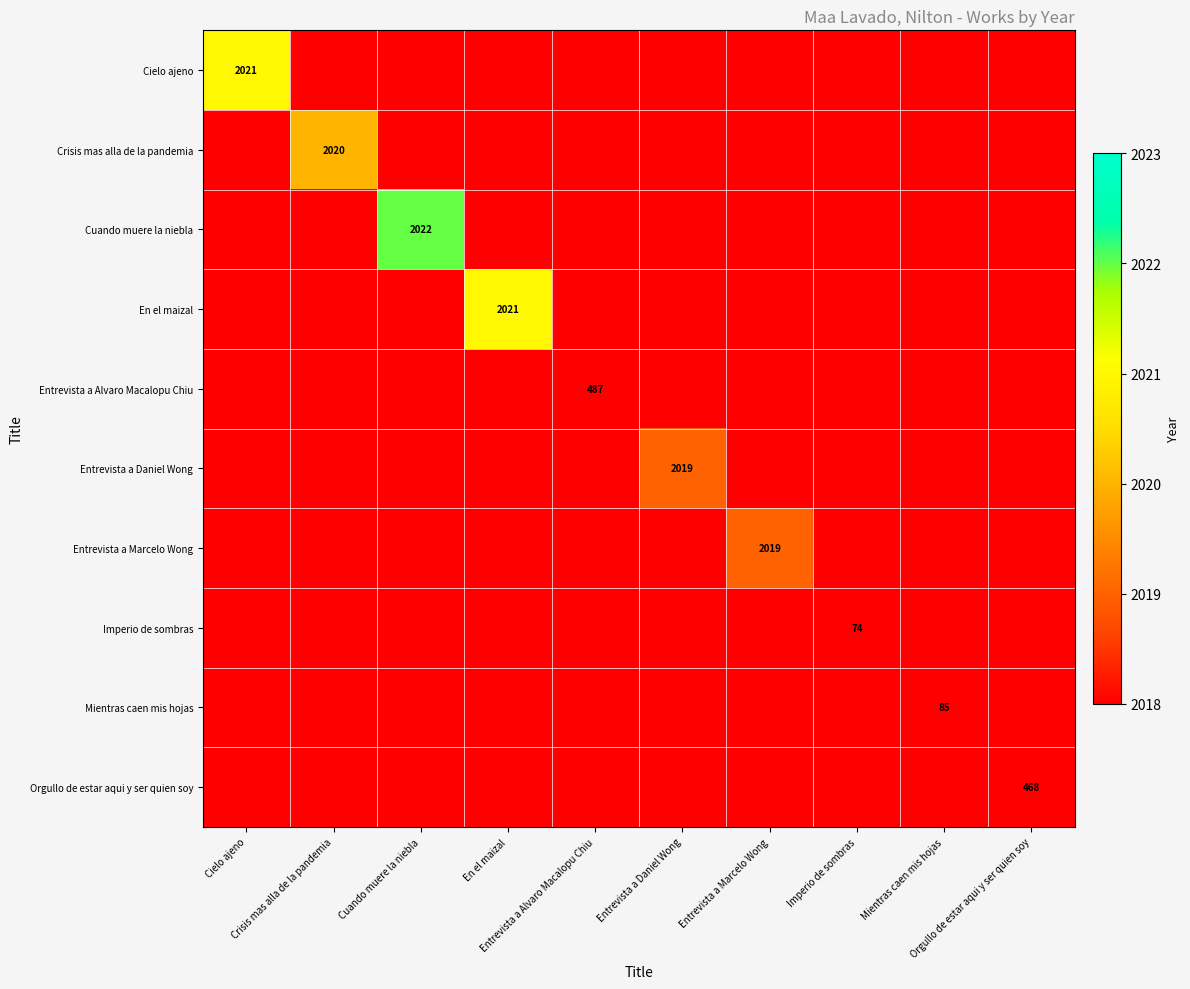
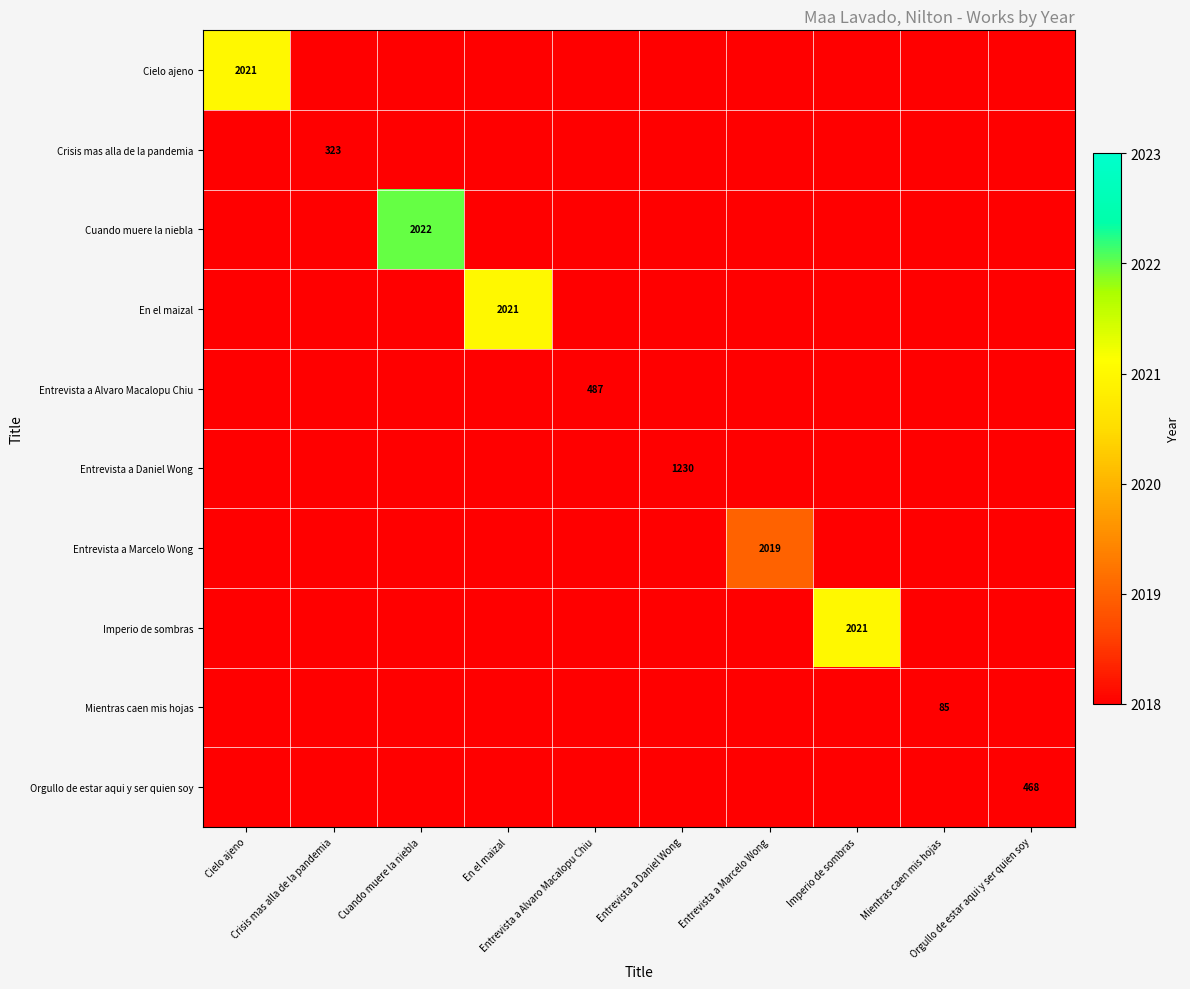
  {
    "Cielo ajeno": {
      "Cielo ajeno": 2021
    },
    "Crisis mas alla de la pandemia": {
-     "Crisis mas alla de la pandemia": 2020
+     "Crisis mas alla de la pandemia": 323
    },
    "Cuando muere la niebla": {
      "Cuando muere la niebla": 2022
    },
    "En el maizal": {
      "En el maizal": 2021
    },
    "Entrevista a Alvaro Macalopu Chiu": {
      "Entrevista a Alvaro Macalopu Chiu": 487
    },
    "Entrevista a Daniel Wong": {
-     "Entrevista a Daniel Wong": 2019
+     "Entrevista a Daniel Wong": 1230
    },
    "Entrevista a Marcelo Wong": {
      "Entrevista a Marcelo Wong": 2019
    },
    "Imperio de sombras": {
-     "Imperio de sombras": 74
+     "Imperio de sombras": 2021
    },
    "Mientras caen mis hojas": {
      "Mientras caen mis hojas": 85
    },
    "Orgullo de estar aqui y ser quien soy": {
      "Orgullo de estar aqui y ser quien soy": 468
    }
  }
